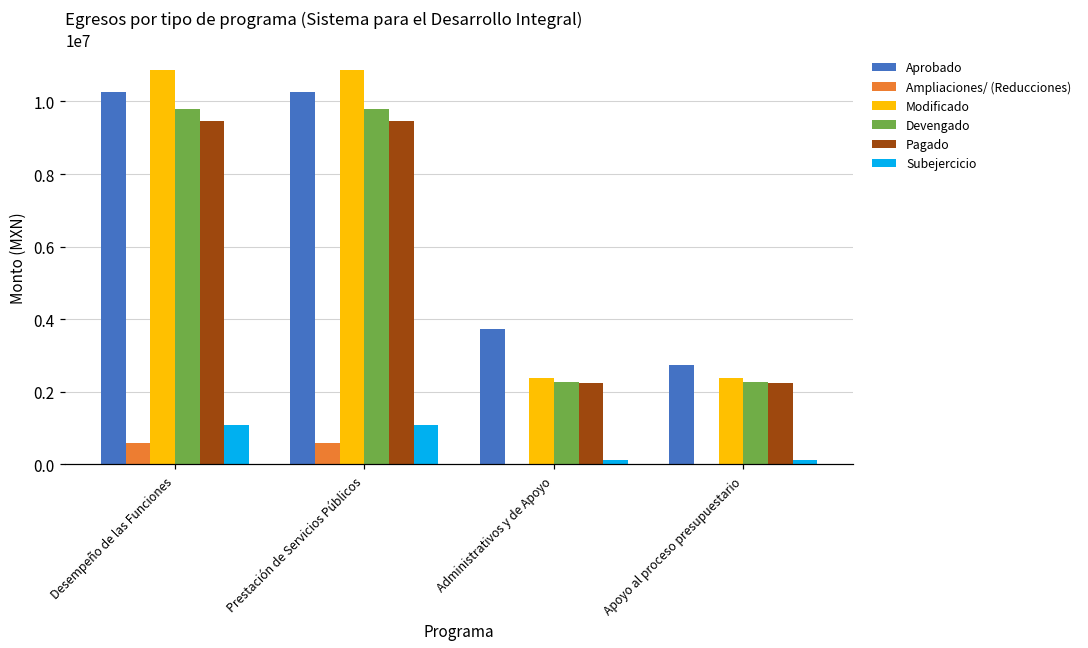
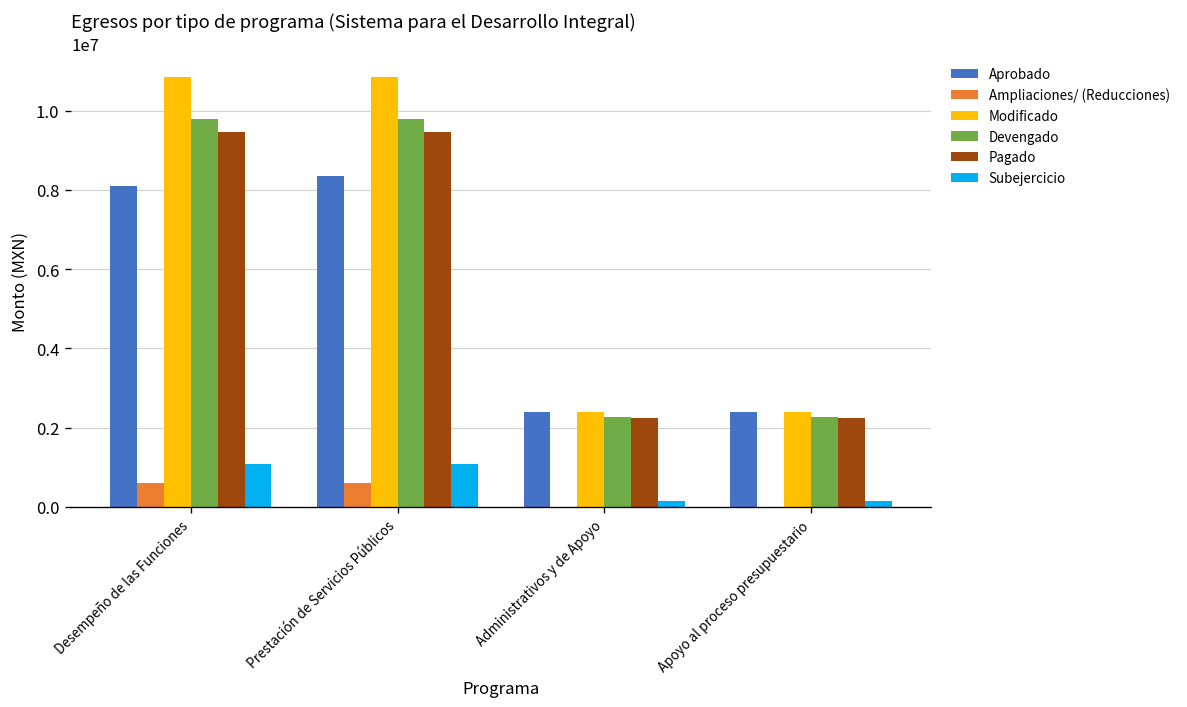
  {
    "Aprobado": {
-     "Desempeño de las Funciones": 10300000,
-     "Prestación de Servicios Públicos": 10300000,
-     "Administrativos y de Apoyo": 3700000,
-     "Apoyo al proceso presupuestario": 2700000
+     "Desempeño de las Funciones": 8100000,
+     "Prestación de Servicios Públicos": 8400000,
+     "Administrativos y de Apoyo": 2400000,
+     "Apoyo al proceso presupuestario": 2400000
    },
    "Ampliaciones/ (Reducciones)": {
      "Desempeño de las Funciones": 600000,
      "Prestación de Servicios Públicos": 600000
    },
    "Modificado": {
      "Desempeño de las Funciones": 10900000,
      "Prestación de Servicios Públicos": 10900000,
      "Administrativos y de Apoyo": 2400000,
      "Apoyo al proceso presupuestario": 2400000
    },
    "Devengado": {
      "Desempeño de las Funciones": 9800000,
      "Prestación de Servicios Públicos": 9800000,
      "Administrativos y de Apoyo": 2300000,
      "Apoyo al proceso presupuestario": 2300000
    },
    "Pagado": {
      "Desempeño de las Funciones": 9500000,
      "Prestación de Servicios Públicos": 9500000,
      "Administrativos y de Apoyo": 2200000,
      "Apoyo al proceso presupuestario": 2200000
    },
    "Subejercicio": {
      "Desempeño de las Funciones": 1100000,
      "Prestación de Servicios Públicos": 1100000,
      "Administrativos y de Apoyo": 100000,
      "Apoyo al proceso presupuestario": 100000
    }
  }
